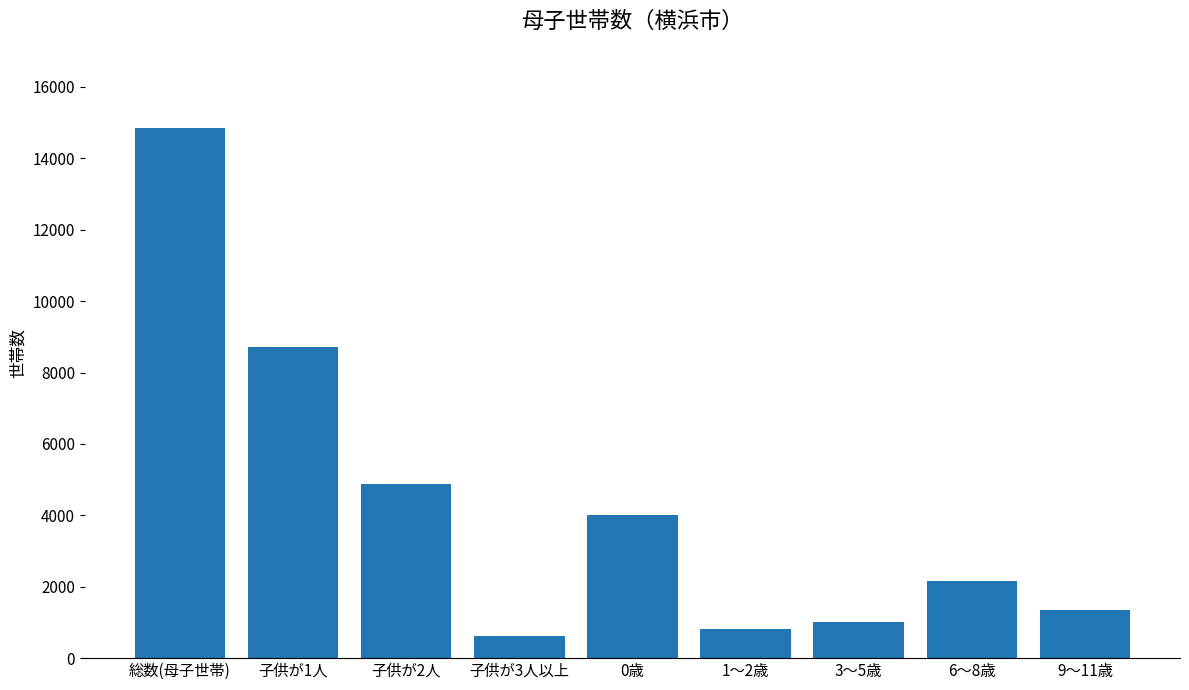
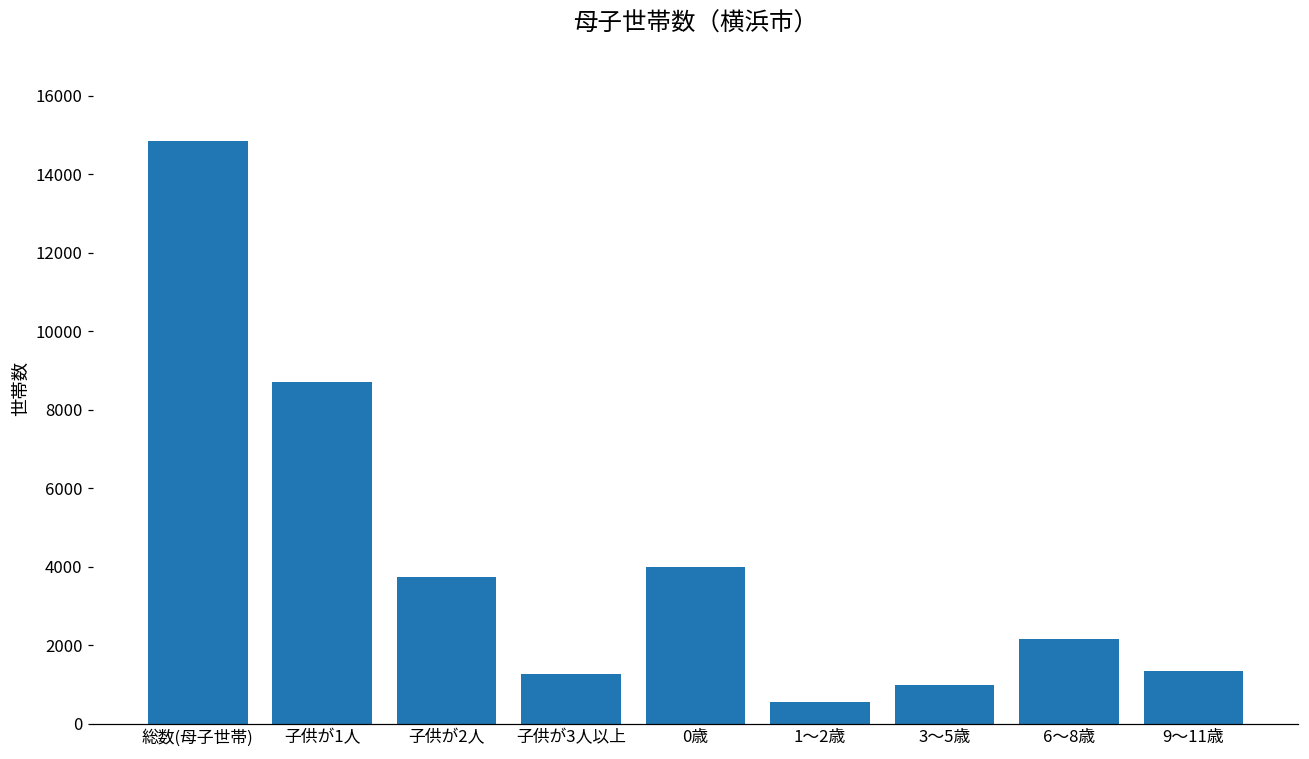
  {
    "総数(母子世帯)": 14800,
    "子供が1人": 8700,
-   "子供が2人": 4900,
-   "子供が3人以上": 600,
+   "子供が2人": 3700,
+   "子供が3人以上": 1300,
    "0歳": 4000,
-   "1～2歳": 800,
+   "1～2歳": 600,
    "3～5歳": 1000,
    "6～8歳": 2200,
    "9～11歳": 1400
  }
